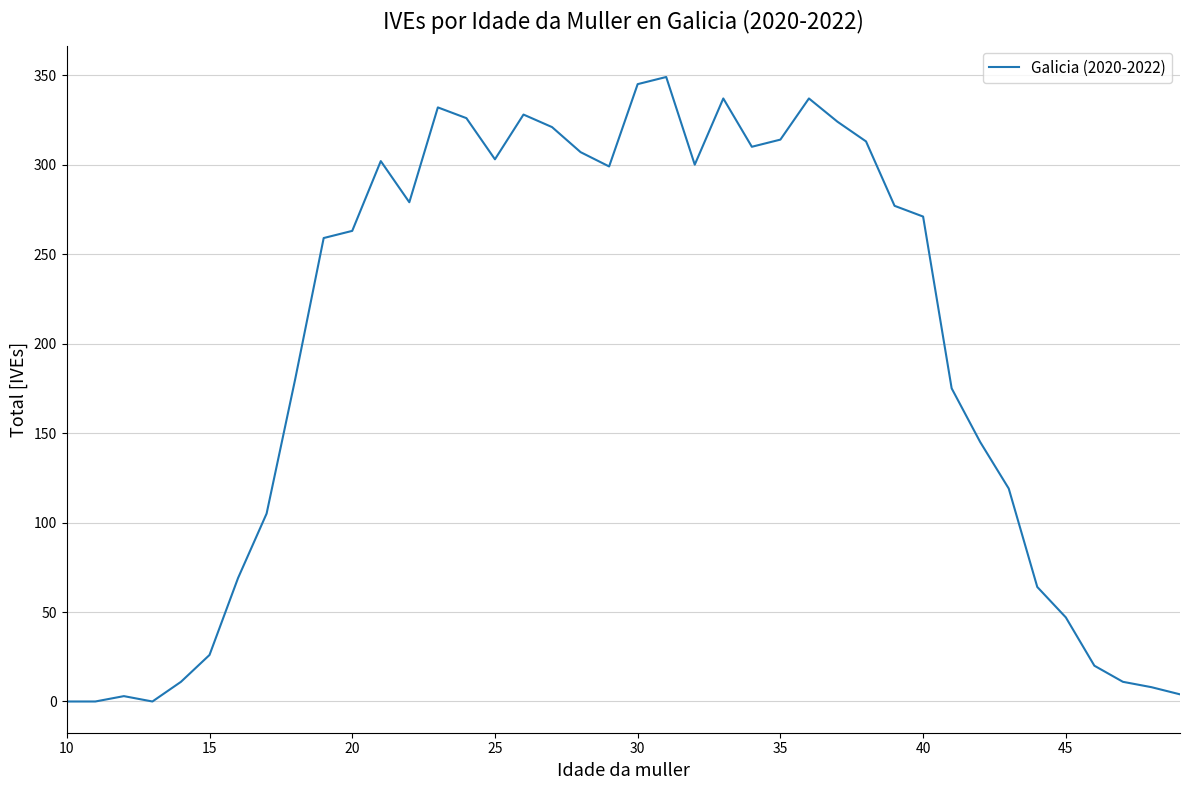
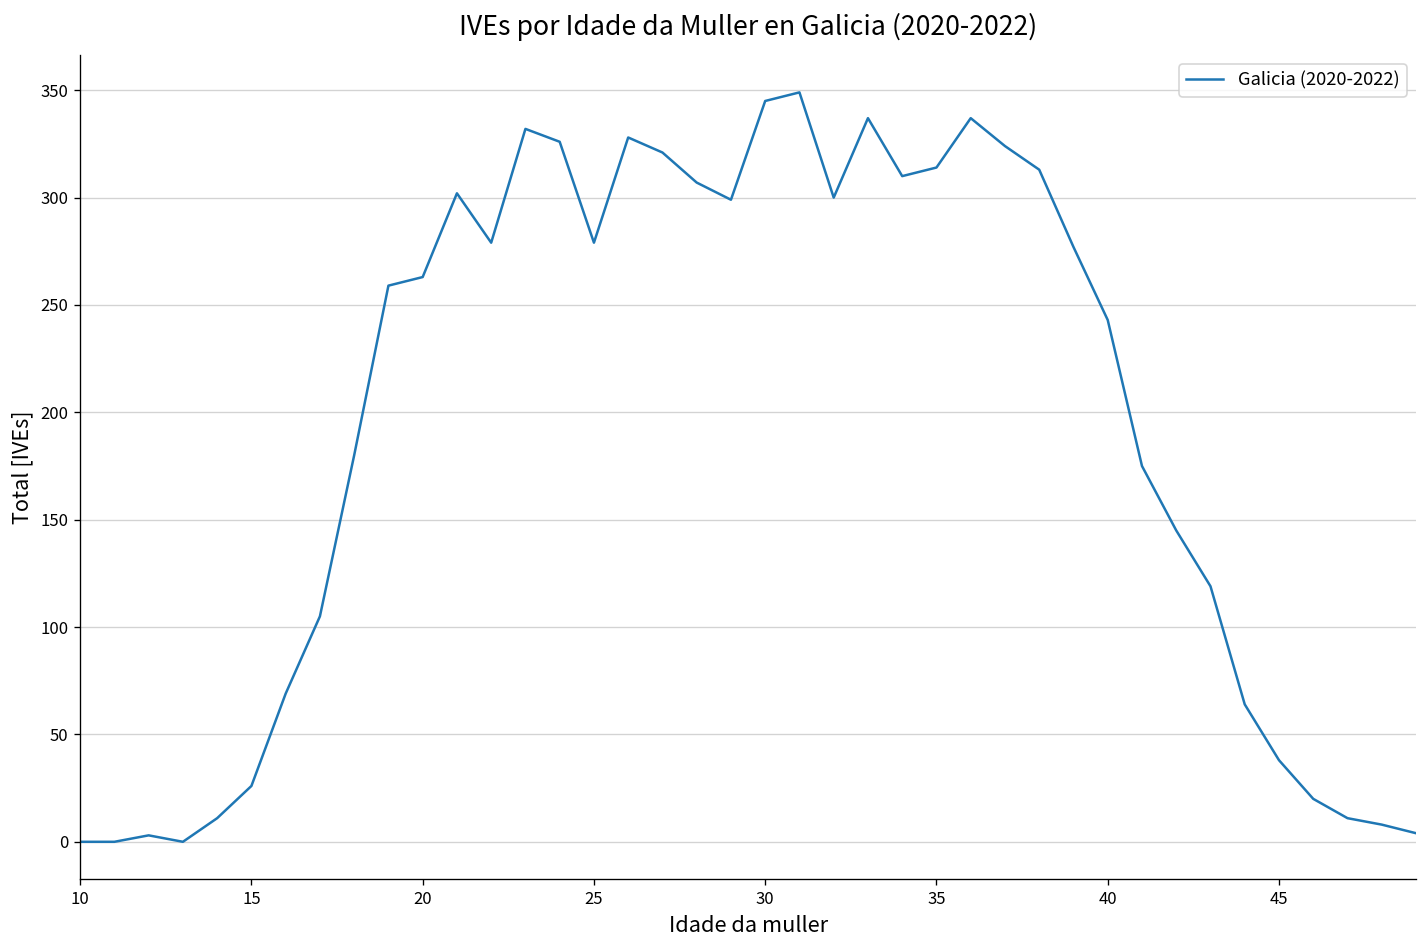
  {
    "10": 0,
    "15": 26,
    "20": 263,
-   "25": 303,
+   "25": 279,
    "30": 345,
    "35": 314,
-   "40": 271,
-   "45": 47
+   "40": 243,
+   "45": 38
  }
